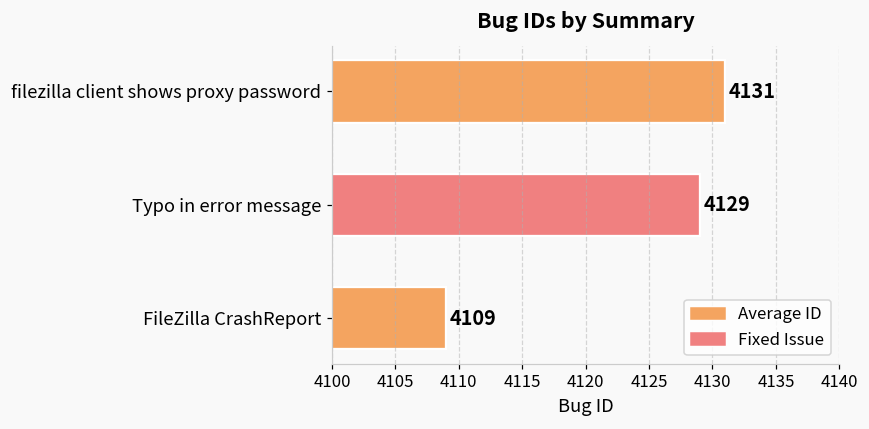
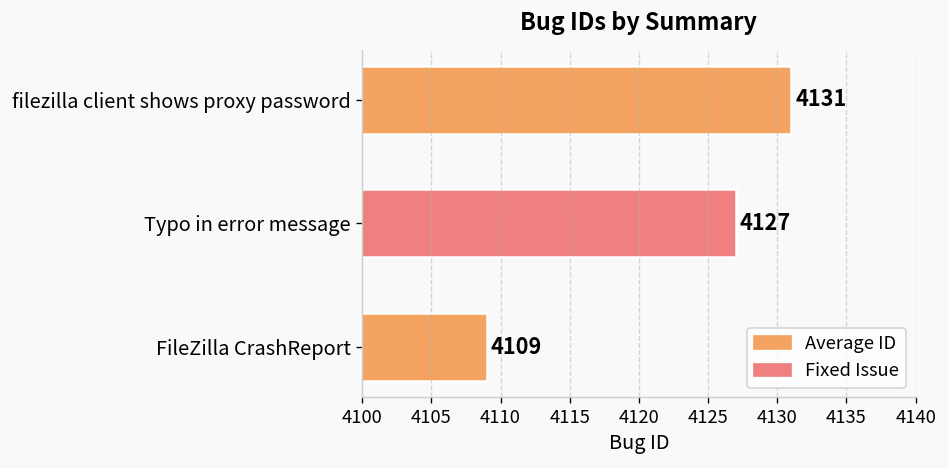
  {
    "filezilla client shows proxy password": 4131,
-   "Typo in error message": 4129,
+   "Typo in error message": 4127,
    "FileZilla CrashReport": 4109
  }
